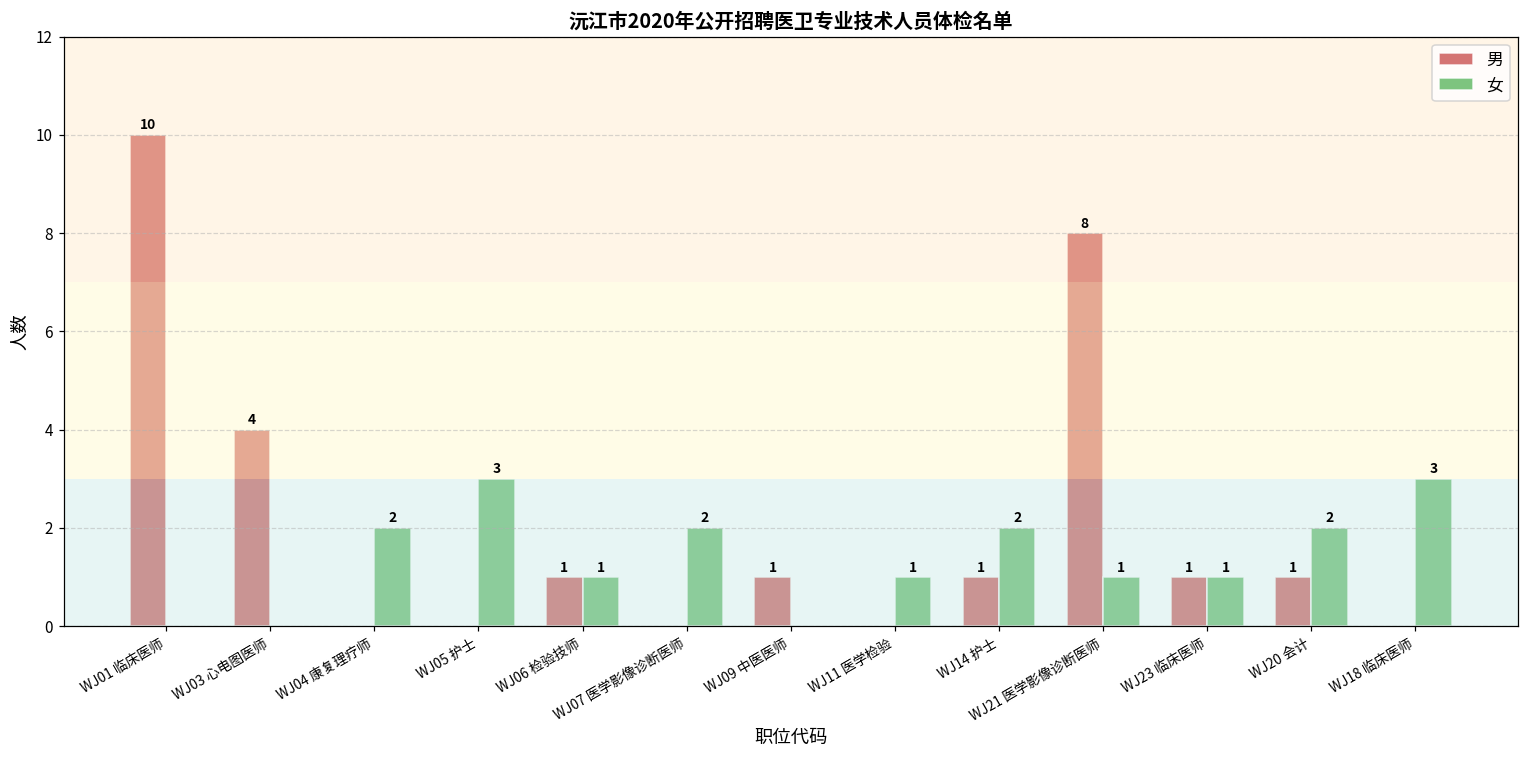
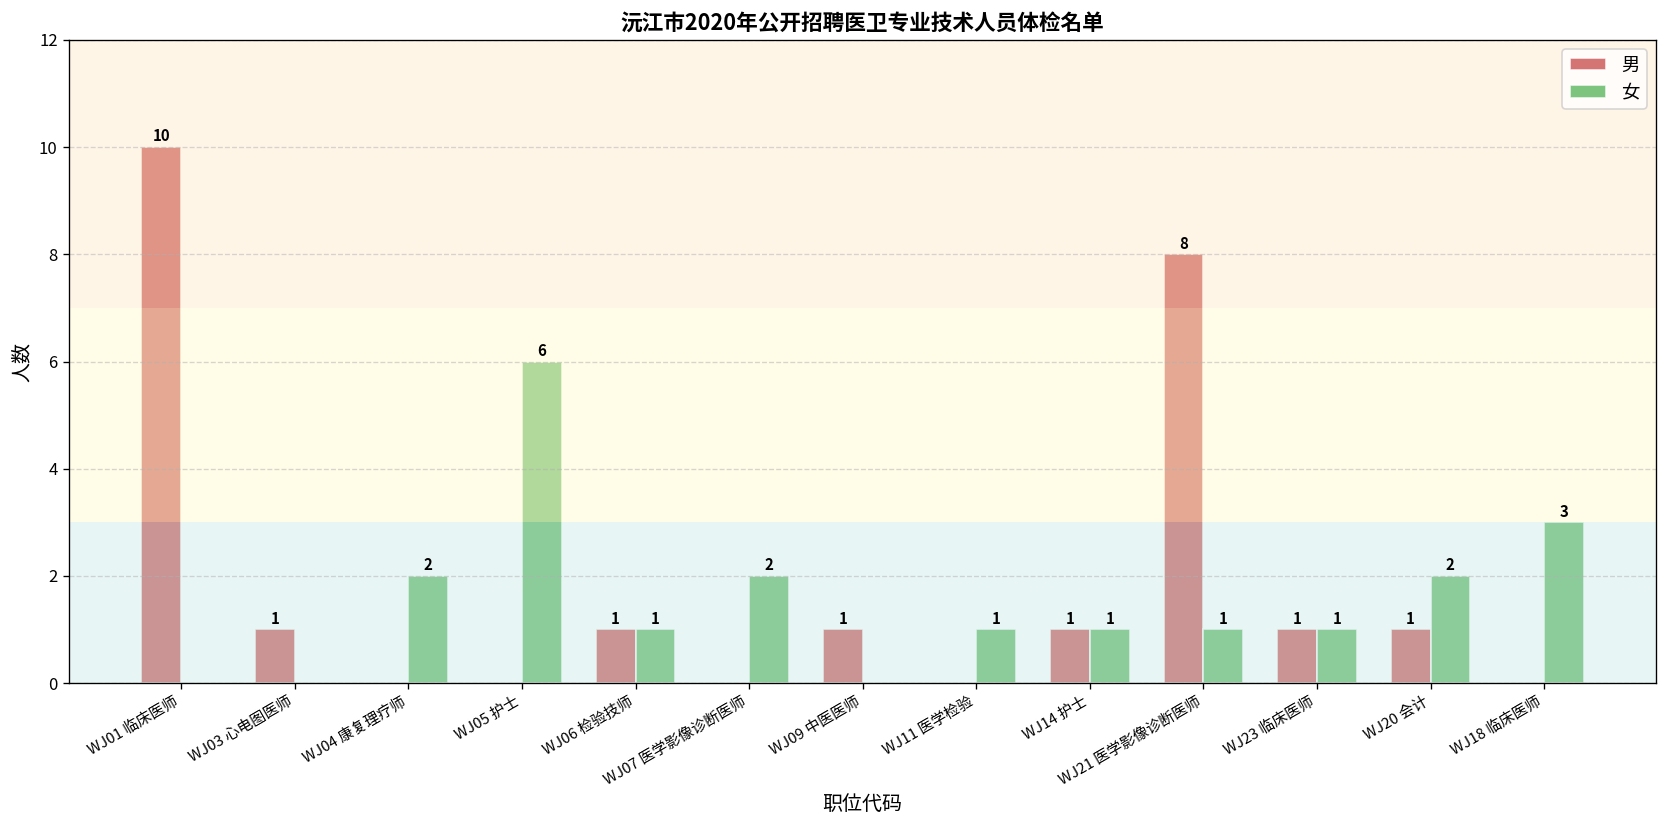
  {
    "男": {
      "WJ01 临床医师": 10,
-     "WJ03 心电图医师": 4,
+     "WJ03 心电图医师": 1,
      "WJ06 检验技师": 1,
      "WJ09 中医医师": 1,
      "WJ14 护士": 1,
      "WJ21 医学影像诊断医师": 8,
      "WJ23 临床医师": 1,
      "WJ20 会计": 1
    },
    "女": {
      "WJ04 康复理疗师": 2,
-     "WJ05 护士": 3,
+     "WJ05 护士": 6,
      "WJ06 检验技师": 1,
      "WJ07 医学影像诊断医师": 2,
      "WJ11 医学检验": 1,
-     "WJ14 护士": 2,
+     "WJ14 护士": 1,
      "WJ21 医学影像诊断医师": 1,
      "WJ23 临床医师": 1,
      "WJ20 会计": 2,
      "WJ18 临床医师": 3
    }
  }
